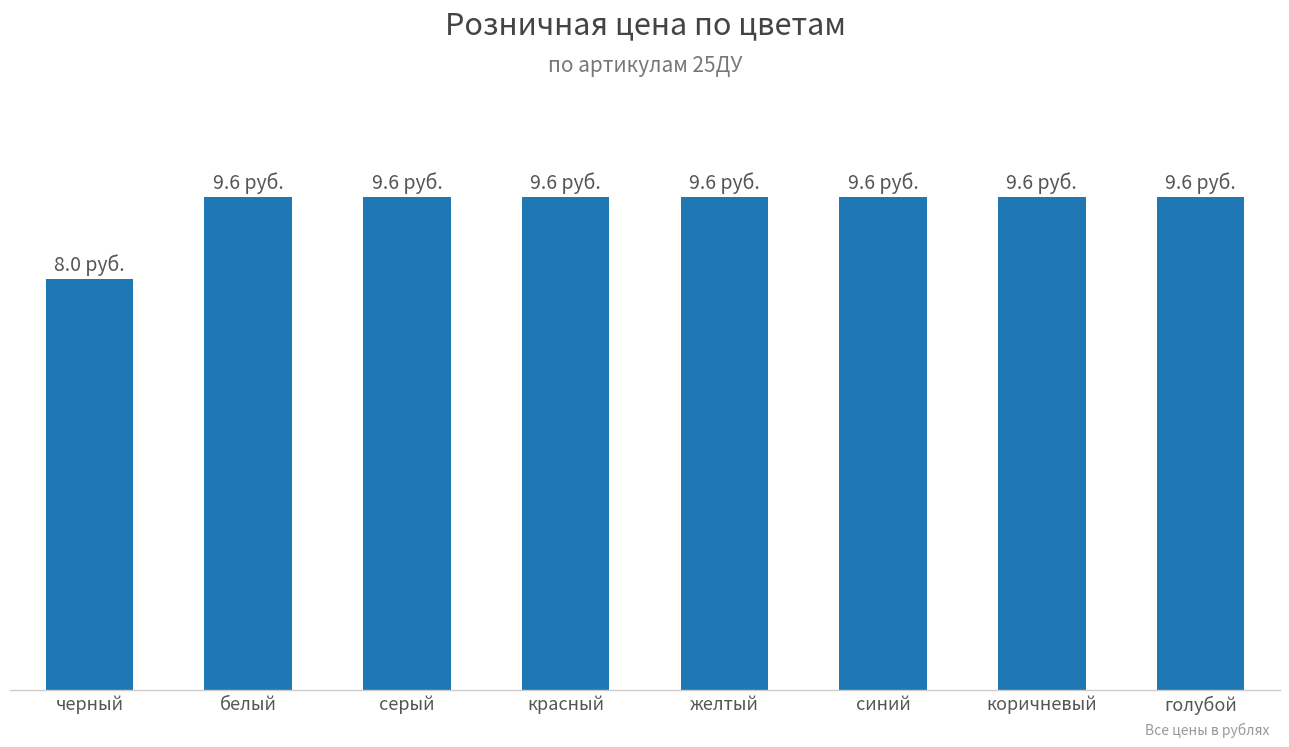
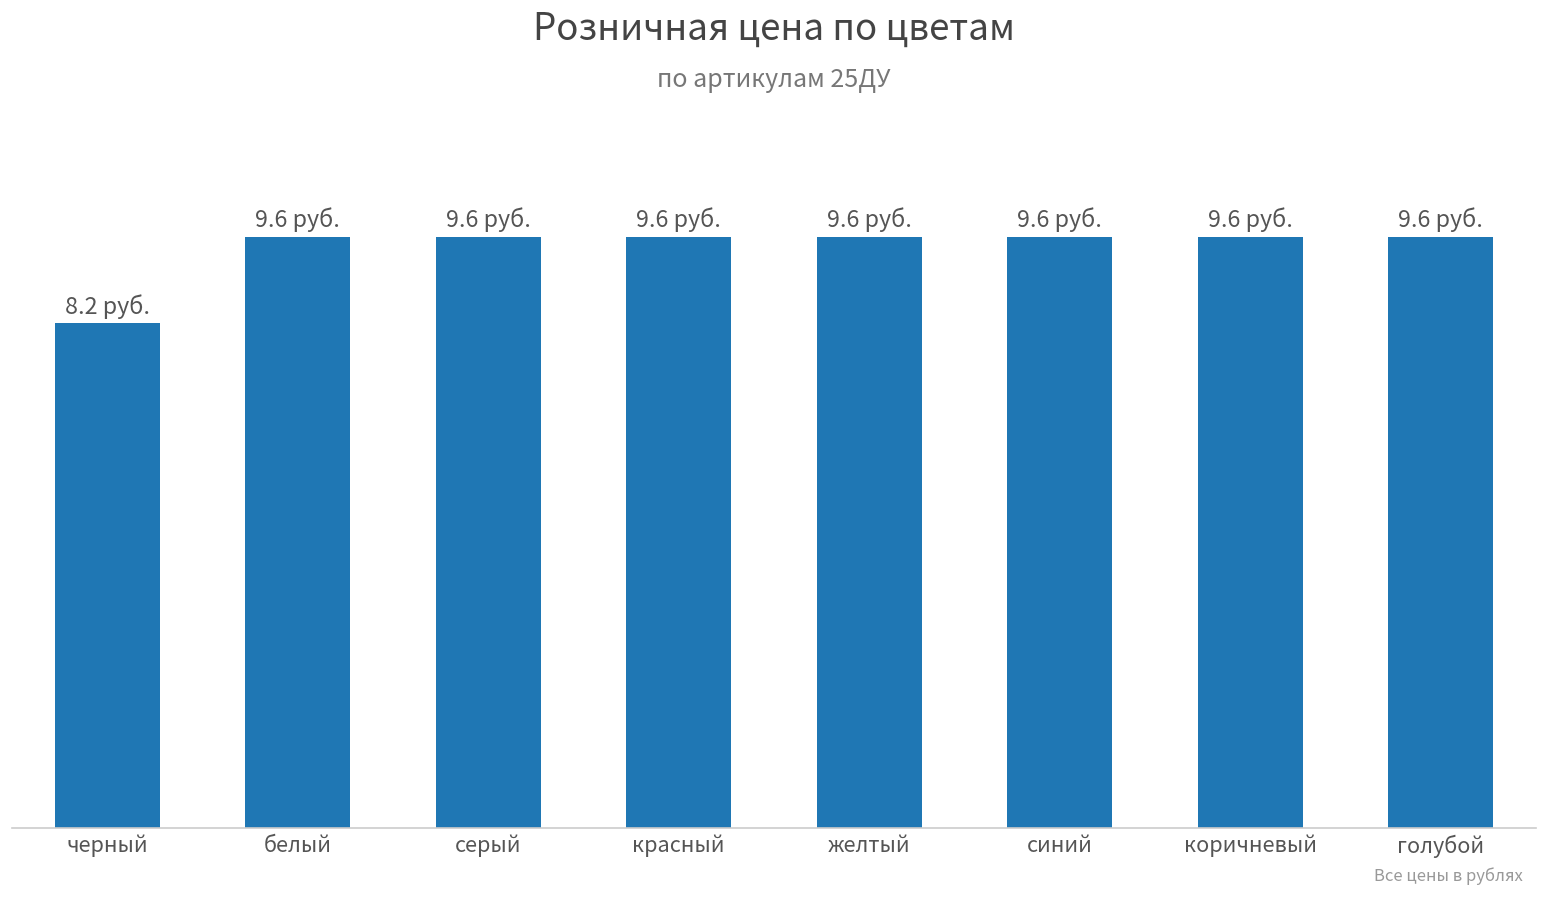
  {
-   "черный": 8.0,
+   "черный": 8.2,
    "белый": 9.6,
    "серый": 9.6,
    "красный": 9.6,
    "желтый": 9.6,
    "синий": 9.6,
    "коричневый": 9.6,
    "голубой": 9.6
  }
